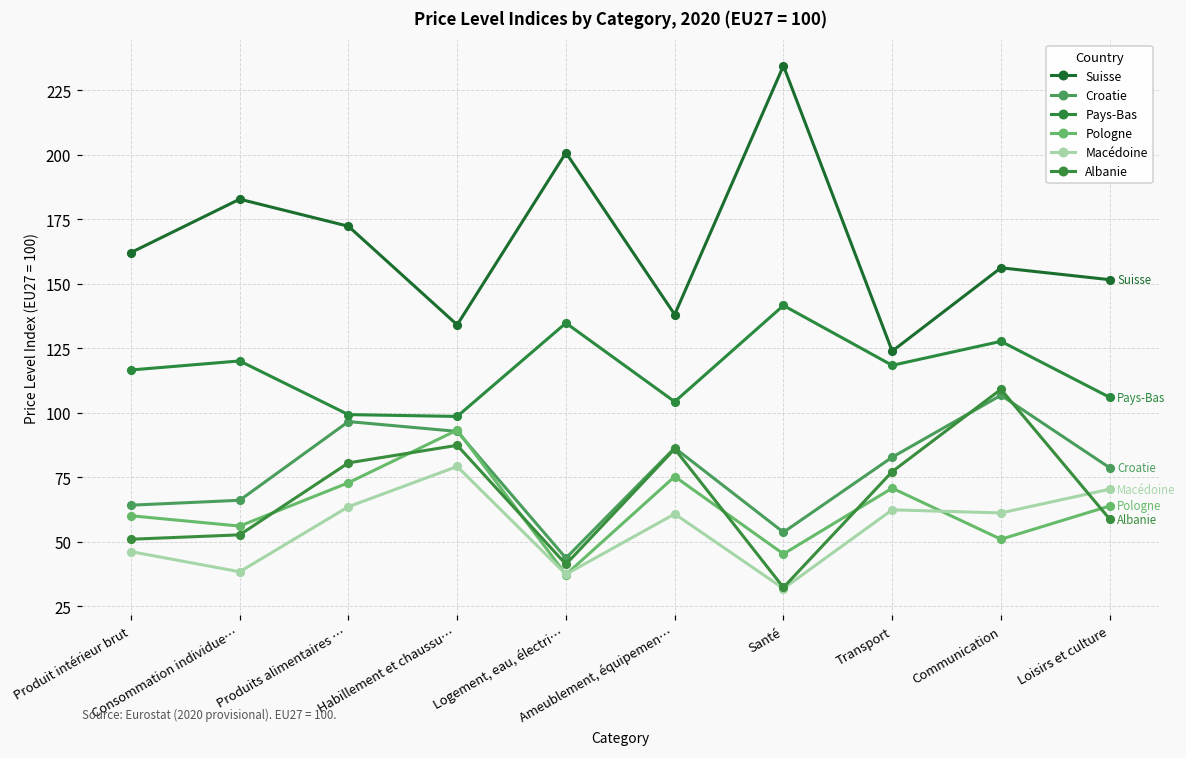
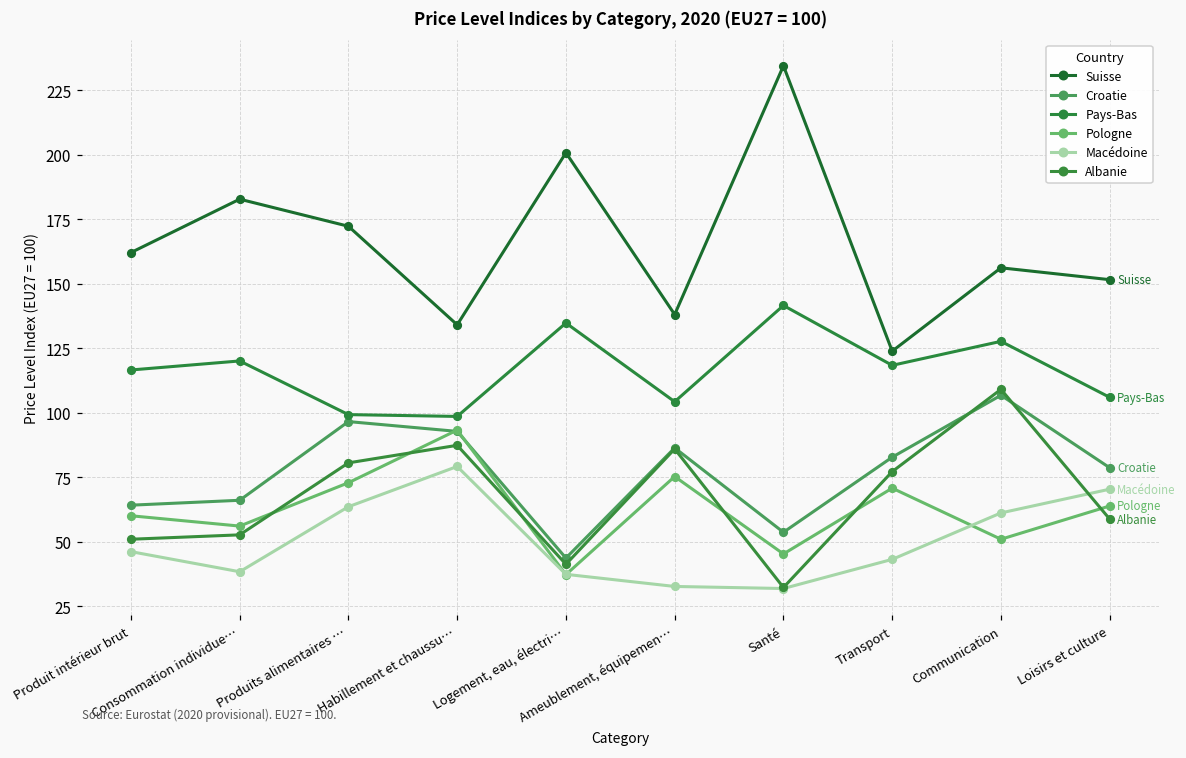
  {
    "Macédoine": {
      "Produit intérieur brut": 46,
      "Consommation individue…": 38,
      "Produits alimentaires …": 64,
      "Habillement et chaussu…": 79,
-     "Ameublement, équipemen…": 61,
-     "Transport": 62,
+     "Ameublement, équipemen…": 33,
+     "Transport": 43,
      "Communication": 61,
      "Loisirs et culture": 70
    }
  }
